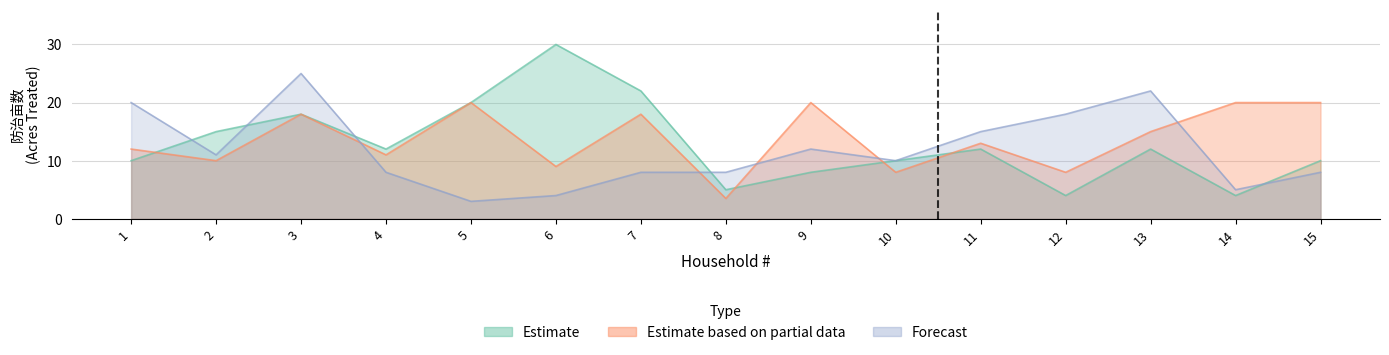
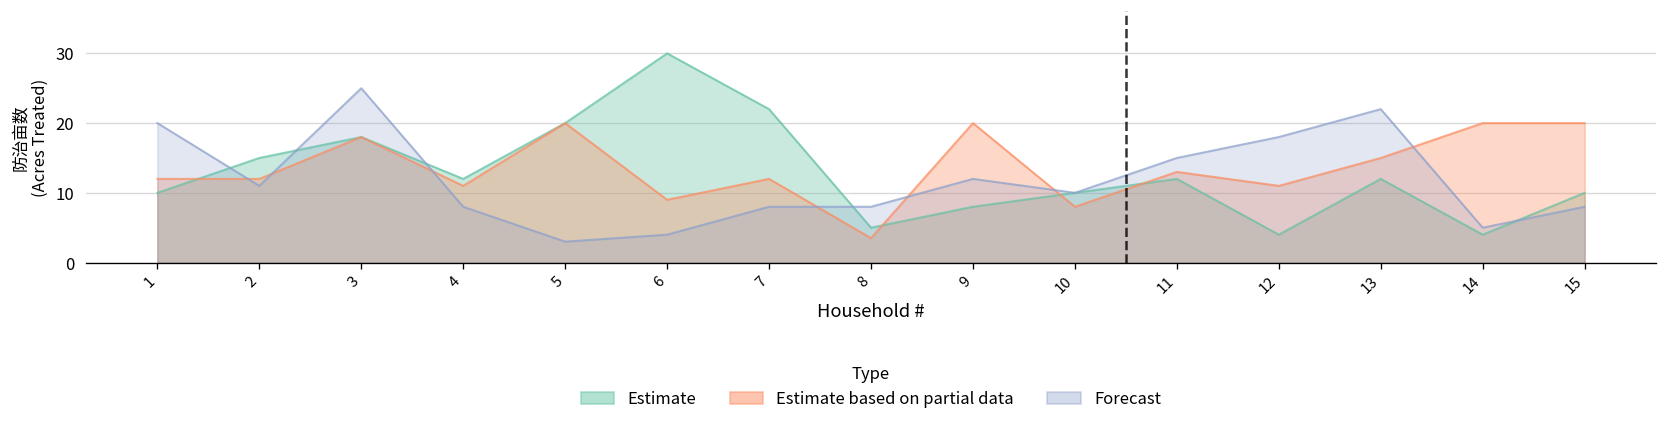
  {
    "Estimate based on partial data": {
      "1": 12,
-     "2": 10,
+     "2": 12,
      "4": 11,
      "6": 9,
-     "7": 18,
+     "7": 12,
      "8": 4,
      "9": 20,
      "10": 8,
      "11": 13,
-     "12": 8,
+     "12": 11,
      "13": 15,
      "14": 20,
      "15": 20
    }
  }
